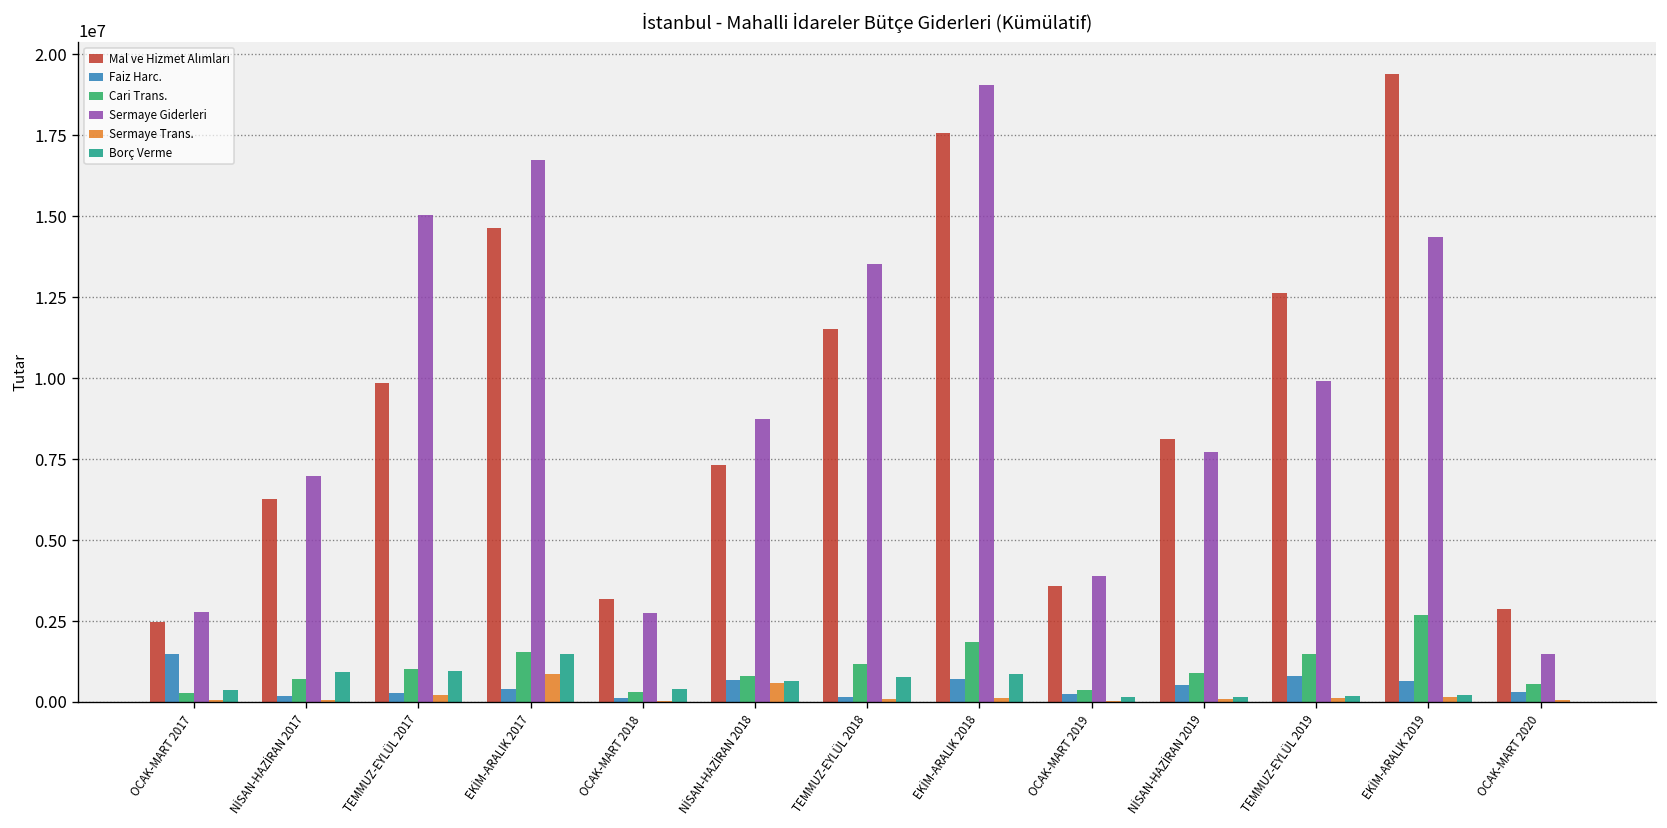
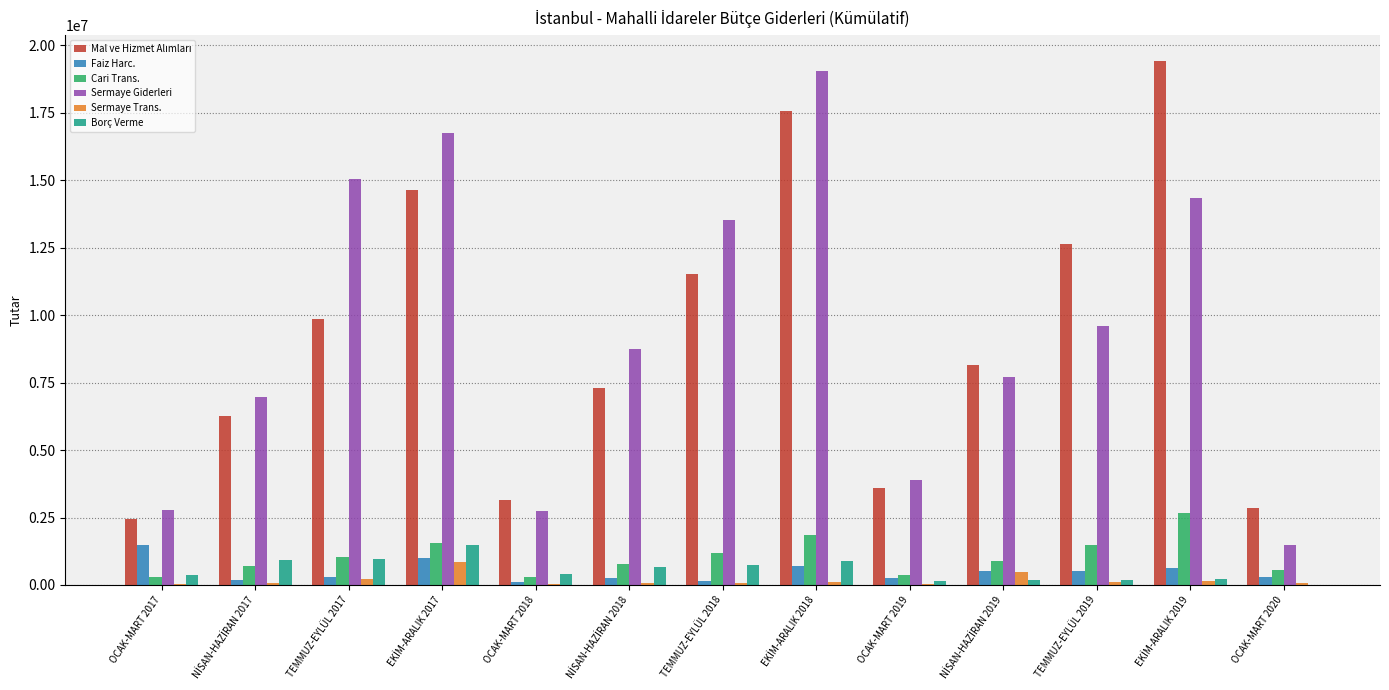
  {
    "Mal ve Hizmet Alımları": {
      "OCAK-MART 2017": 2500000,
      "NİSAN-HAZİRAN 2017": 6300000,
      "TEMMUZ-EYLÜL 2017": 9800000,
      "EKİM-ARALIK 2017": 14700000,
      "OCAK-MART 2018": 3200000,
      "NİSAN-HAZİRAN 2018": 7300000,
      "TEMMUZ-EYLÜL 2018": 11500000,
      "EKİM-ARALIK 2018": 17600000,
      "OCAK-MART 2019": 3600000,
      "NİSAN-HAZİRAN 2019": 8100000,
      "TEMMUZ-EYLÜL 2019": 12600000,
      "EKİM-ARALIK 2019": 19400000,
      "OCAK-MART 2020": 2900000
    },
    "Faiz Harc.": {
      "OCAK-MART 2017": 1500000,
      "NİSAN-HAZİRAN 2017": 200000,
      "TEMMUZ-EYLÜL 2017": 300000,
-     "EKİM-ARALIK 2017": 400000,
+     "EKİM-ARALIK 2017": 1000000,
      "OCAK-MART 2018": 100000,
-     "NİSAN-HAZİRAN 2018": 700000,
+     "NİSAN-HAZİRAN 2018": 300000,
      "TEMMUZ-EYLÜL 2018": 200000,
      "EKİM-ARALIK 2018": 700000,
      "OCAK-MART 2019": 200000,
      "NİSAN-HAZİRAN 2019": 500000,
-     "TEMMUZ-EYLÜL 2019": 800000,
+     "TEMMUZ-EYLÜL 2019": 500000,
      "EKİM-ARALIK 2019": 600000,
      "OCAK-MART 2020": 300000
    },
    "Sermaye Giderleri": {
      "OCAK-MART 2017": 2800000,
      "NİSAN-HAZİRAN 2017": 7000000,
      "TEMMUZ-EYLÜL 2017": 15000000,
      "EKİM-ARALIK 2017": 16700000,
      "OCAK-MART 2018": 2700000,
      "NİSAN-HAZİRAN 2018": 8700000,
      "TEMMUZ-EYLÜL 2018": 13500000,
      "EKİM-ARALIK 2018": 19000000,
      "OCAK-MART 2019": 3900000,
      "NİSAN-HAZİRAN 2019": 7700000,
-     "TEMMUZ-EYLÜL 2019": 9900000,
+     "TEMMUZ-EYLÜL 2019": 9600000,
      "EKİM-ARALIK 2019": 14300000,
      "OCAK-MART 2020": 1500000
    },
    "Sermaye Trans.": {
      "TEMMUZ-EYLÜL 2017": 200000,
      "EKİM-ARALIK 2017": 900000,
-     "NİSAN-HAZİRAN 2018": 600000,
+     "NİSAN-HAZİRAN 2018": 100000,
      "EKİM-ARALIK 2018": 100000,
-     "NİSAN-HAZİRAN 2019": 100000,
+     "NİSAN-HAZİRAN 2019": 500000,
      "TEMMUZ-EYLÜL 2019": 100000,
      "EKİM-ARALIK 2019": 100000
    }
  }
